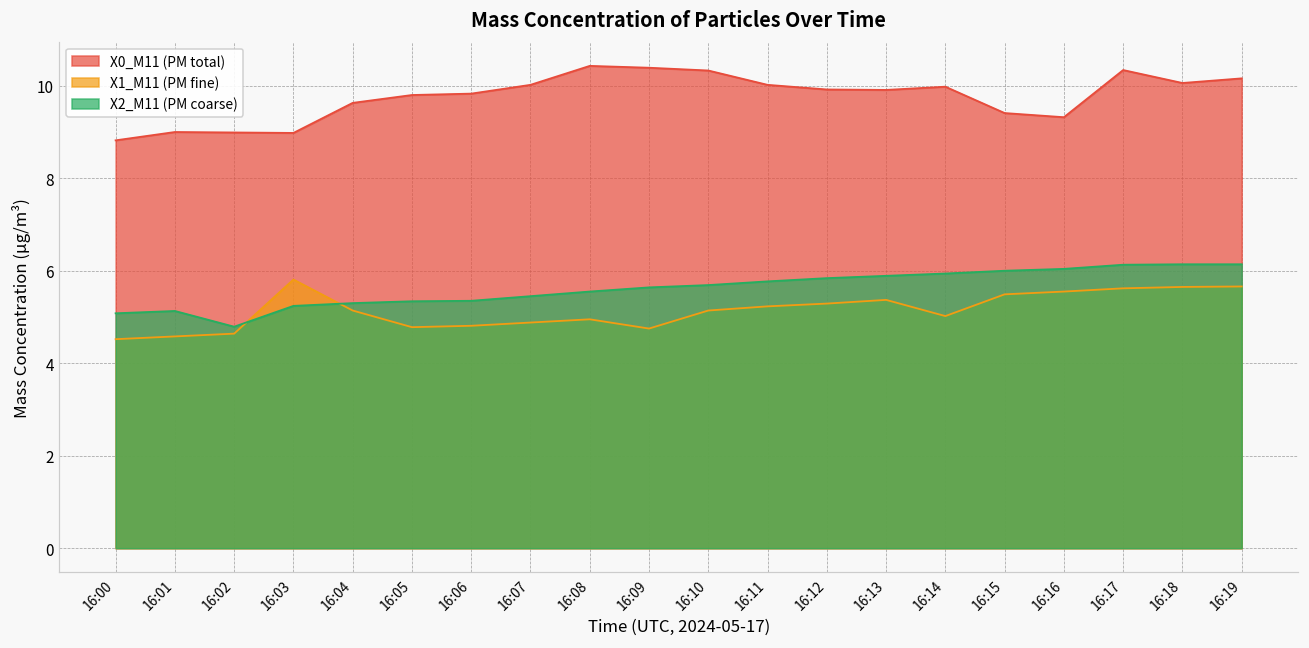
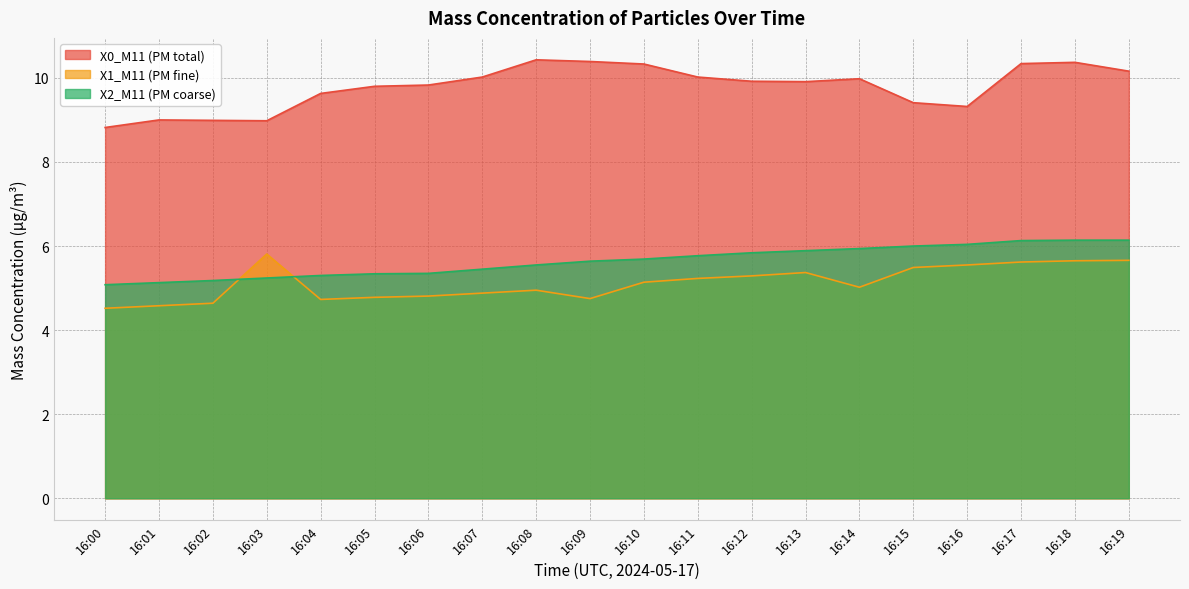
  {
    "X0_M11 (PM total)": {
      "16:00": 8.8,
      "16:01": 9.0,
      "16:02": 9.0,
      "16:03": 9.0,
      "16:04": 9.6,
      "16:05": 9.8,
      "16:06": 9.8,
      "16:07": 10.0,
      "16:08": 10.4,
      "16:09": 10.4,
      "16:10": 10.3,
      "16:11": 10.0,
      "16:12": 9.9,
      "16:13": 9.9,
      "16:14": 10.0,
      "16:15": 9.4,
      "16:16": 9.3,
      "16:17": 10.3,
-     "16:18": 10.1,
+     "16:18": 10.4,
      "16:19": 10.2
    },
    "X1_M11 (PM fine)": {
      "16:00": 4.5,
      "16:01": 4.6,
      "16:02": 4.6,
      "16:03": 5.8,
-     "16:04": 5.1,
+     "16:04": 4.7,
      "16:05": 4.8,
      "16:06": 4.8,
      "16:07": 4.9,
      "16:08": 5.0,
      "16:09": 4.8,
      "16:10": 5.1,
      "16:11": 5.2,
      "16:12": 5.3,
      "16:13": 5.4,
      "16:14": 5.0,
      "16:15": 5.5,
      "16:16": 5.6,
      "16:17": 5.6,
      "16:18": 5.7,
      "16:19": 5.7
    },
    "X2_M11 (PM coarse)": {
      "16:00": 5.1,
      "16:01": 5.1,
-     "16:02": 4.8,
+     "16:02": 5.2,
      "16:03": 5.2,
      "16:04": 5.3,
      "16:05": 5.3,
      "16:06": 5.4,
      "16:07": 5.5,
      "16:08": 5.6,
      "16:09": 5.6,
      "16:10": 5.7,
      "16:11": 5.8,
      "16:12": 5.8,
      "16:13": 5.9,
      "16:14": 5.9,
      "16:15": 6.0,
      "16:16": 6.0,
      "16:17": 6.1,
      "16:18": 6.1,
      "16:19": 6.1
    }
  }
